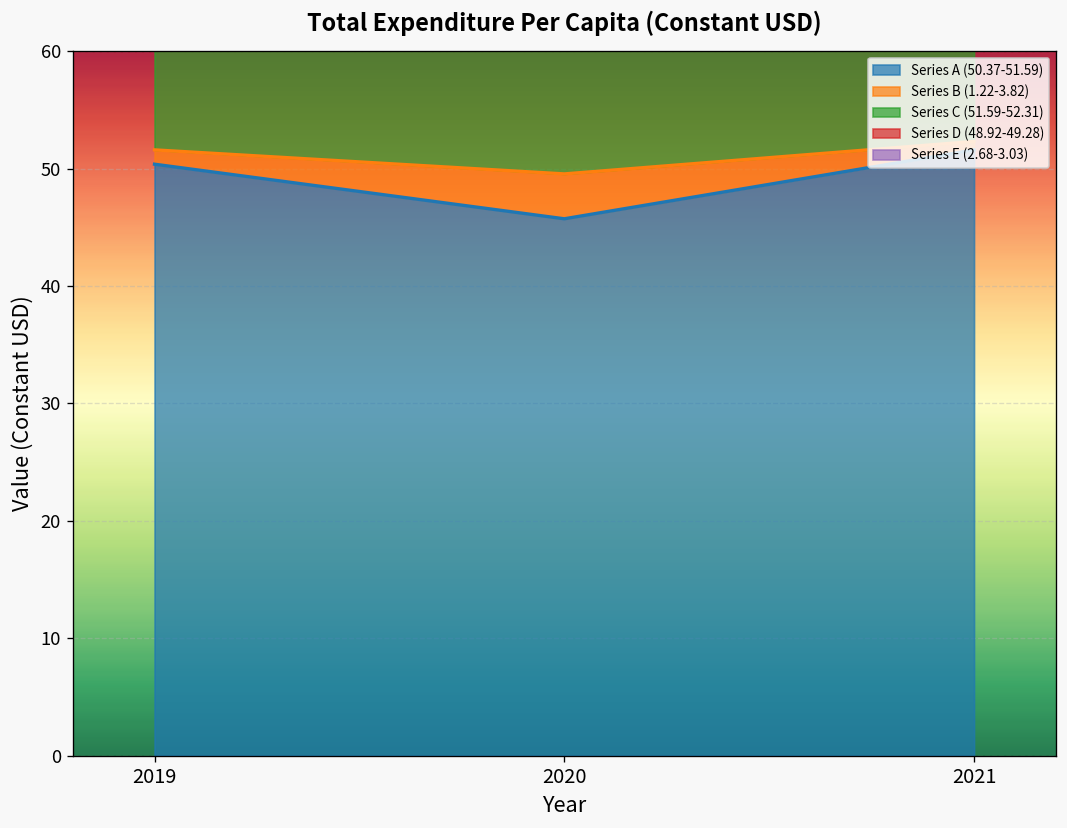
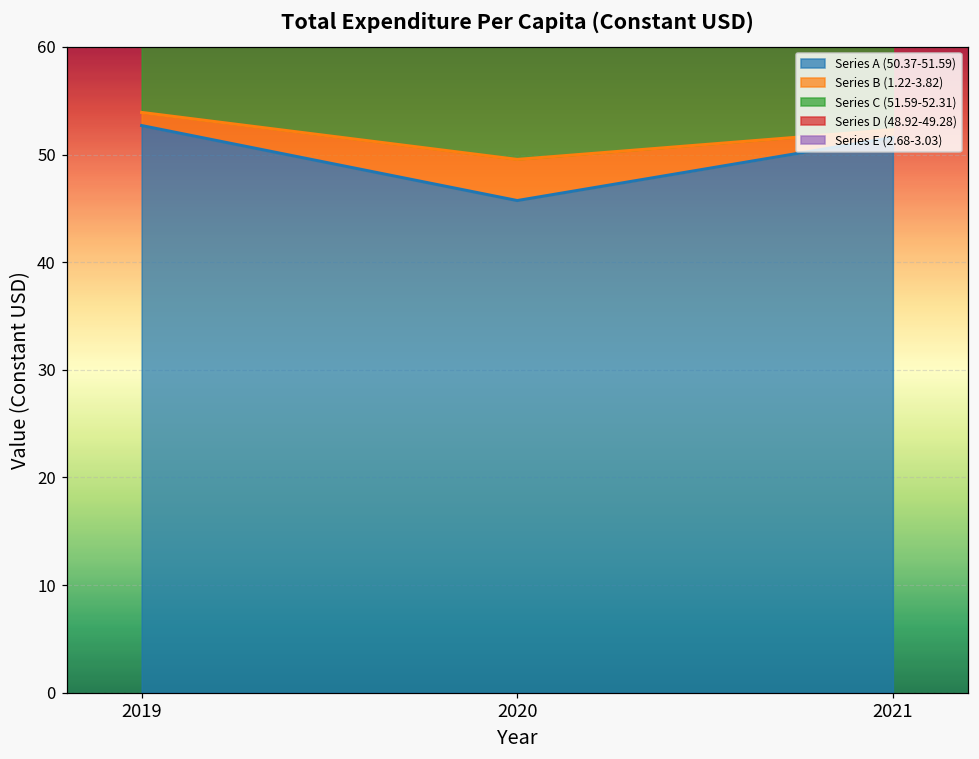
  {
    "Series A (50.37-51.59)": {
-     "2019": 50,
+     "2019": 53,
      "2020": 46
    },
    "Series B (1.22-3.82)": {
      "2019": 1,
      "2020": 4
    }
  }
